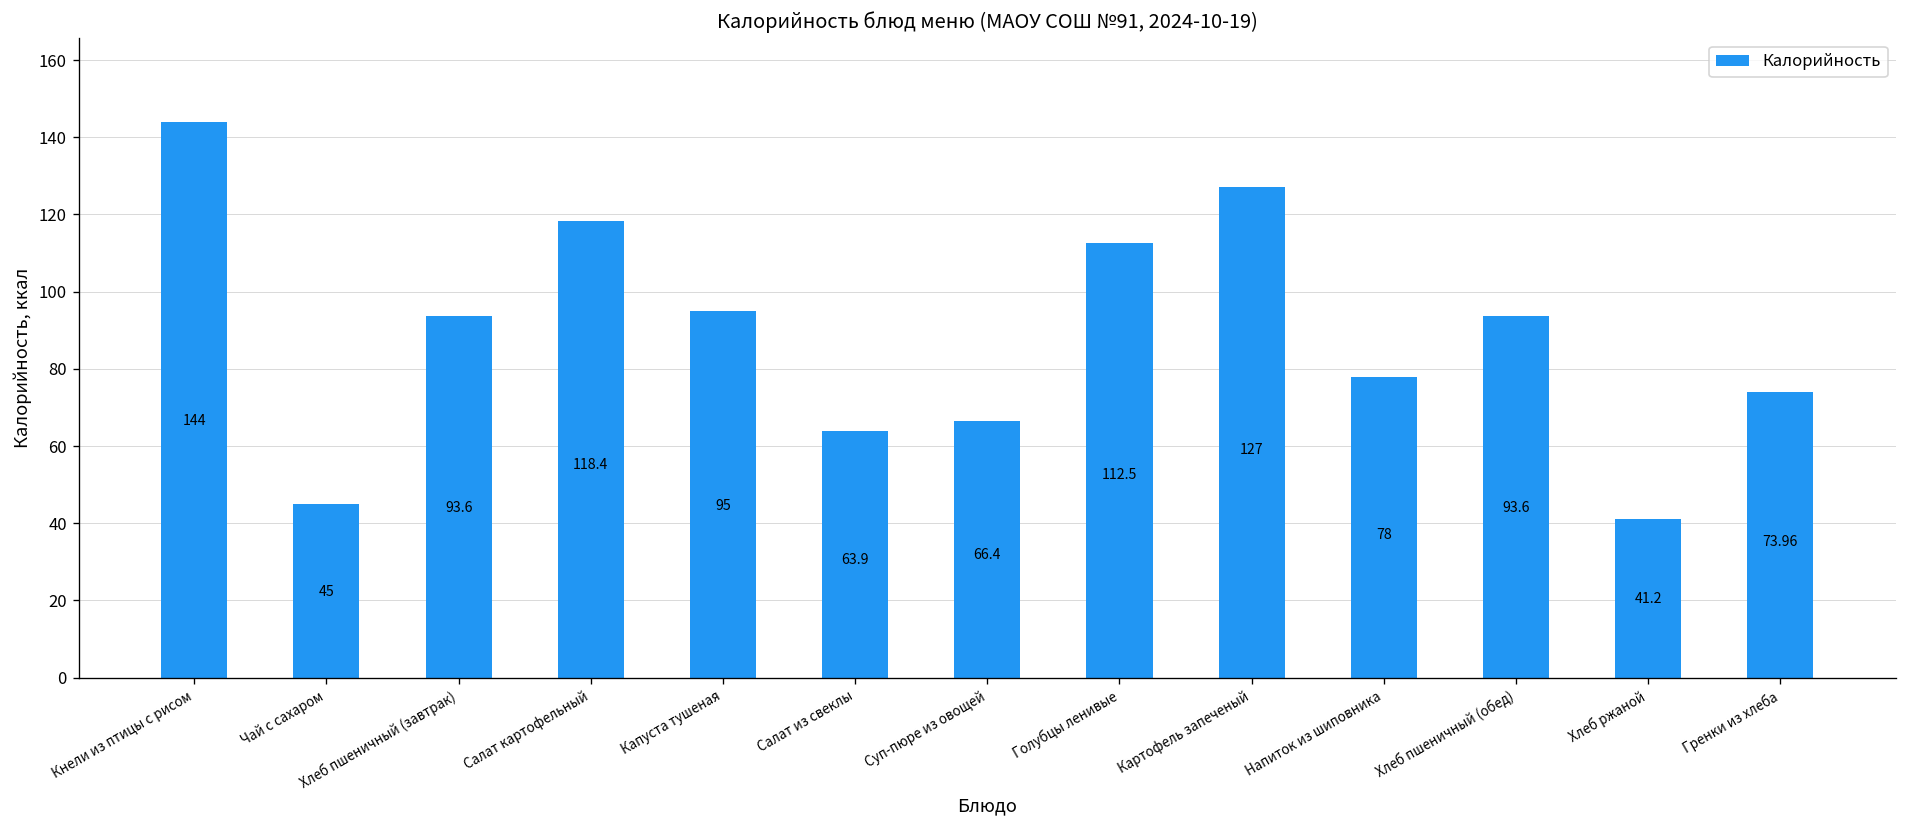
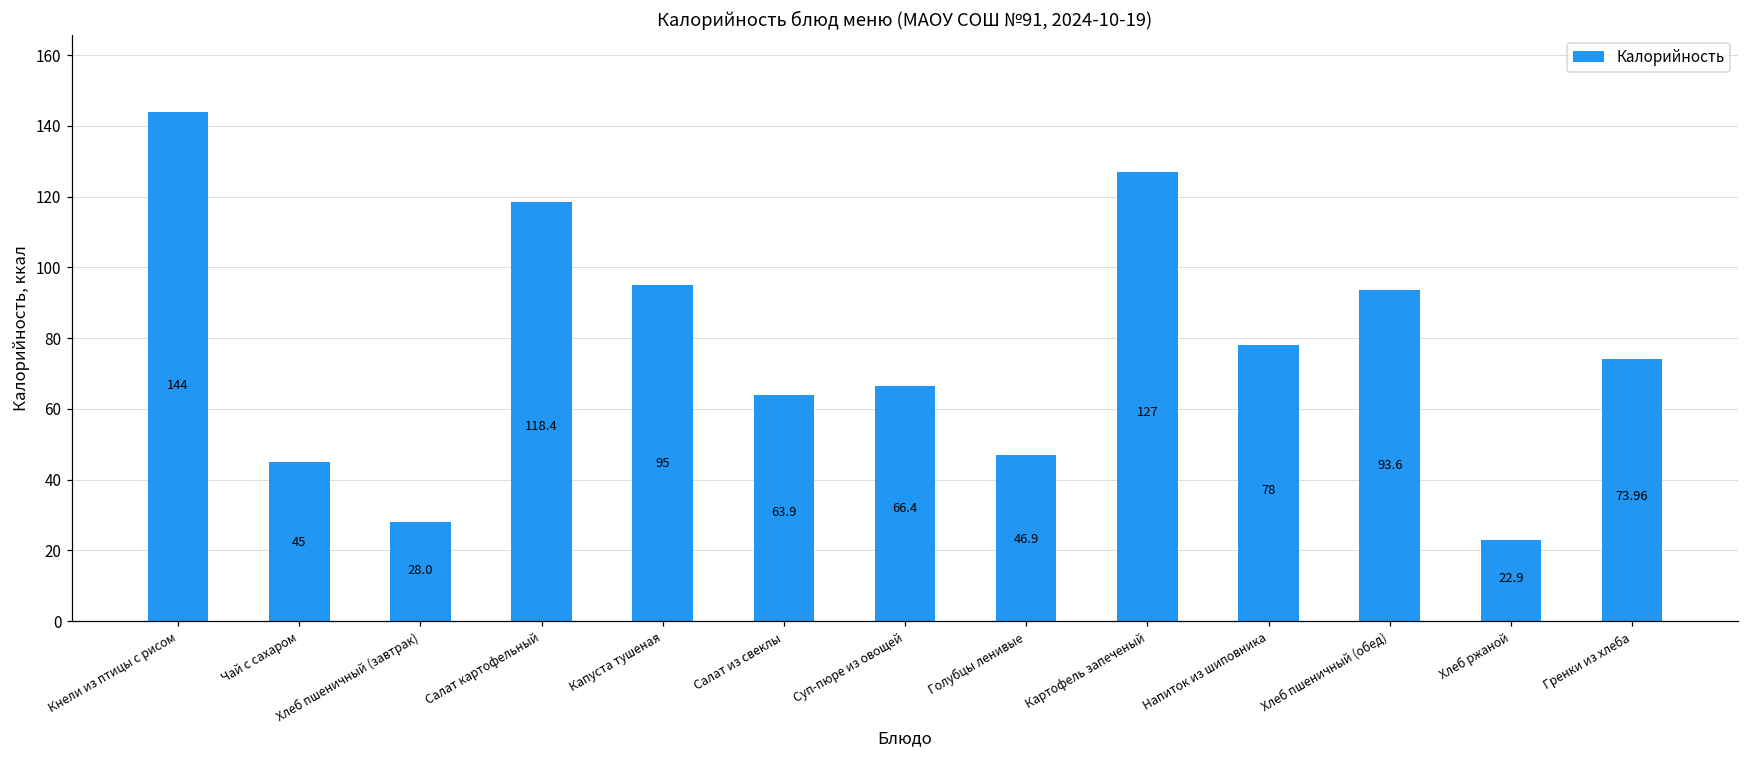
  {
    "Кнели из птицы с рисом": 144,
    "Чай с сахаром": 45,
-   "Хлеб пшеничный (завтрак)": 93.6,
+   "Хлеб пшеничный (завтрак)": 28.0,
    "Салат картофельный": 118.4,
    "Капуста тушеная": 95,
    "Салат из свеклы": 63.9,
    "Суп-пюре из овощей": 66.4,
-   "Голубцы ленивые": 112.5,
+   "Голубцы ленивые": 46.9,
    "Картофель запеченый": 127,
    "Напиток из шиповника": 78,
    "Хлеб пшеничный (обед)": 93.6,
-   "Хлеб ржаной": 41.2,
+   "Хлеб ржаной": 22.9,
    "Гренки из хлеба": 73.96
  }
